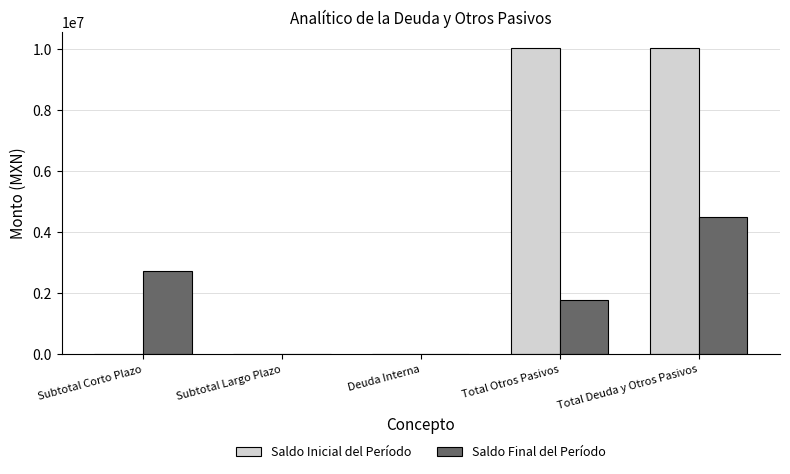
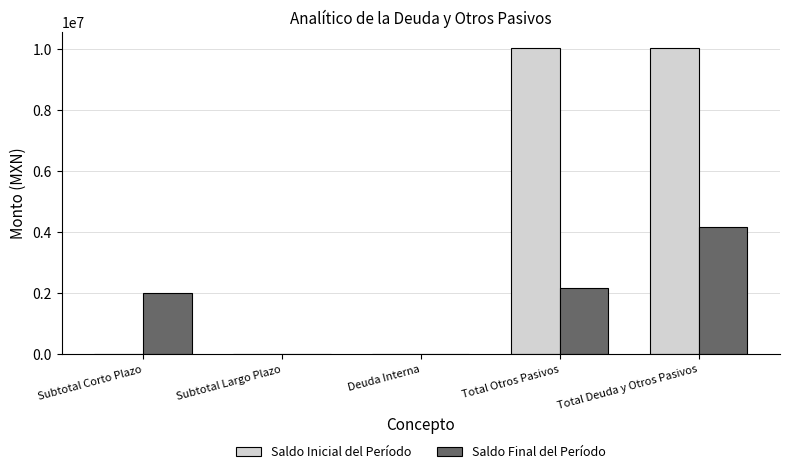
  {
    "Saldo Inicial del Período": {
      "Subtotal Corto Plazo": 0,
      "Subtotal Largo Plazo": 0,
      "Deuda Interna": 0,
      "Total Otros Pasivos": 10000000,
      "Total Deuda y Otros Pasivos": 10000000
    },
    "Saldo Final del Período": {
-     "Subtotal Corto Plazo": 2700000,
+     "Subtotal Corto Plazo": 2000000,
      "Subtotal Largo Plazo": 0,
      "Deuda Interna": 0,
-     "Total Otros Pasivos": 1800000,
-     "Total Deuda y Otros Pasivos": 4500000
+     "Total Otros Pasivos": 2200000,
+     "Total Deuda y Otros Pasivos": 4200000
    }
  }
